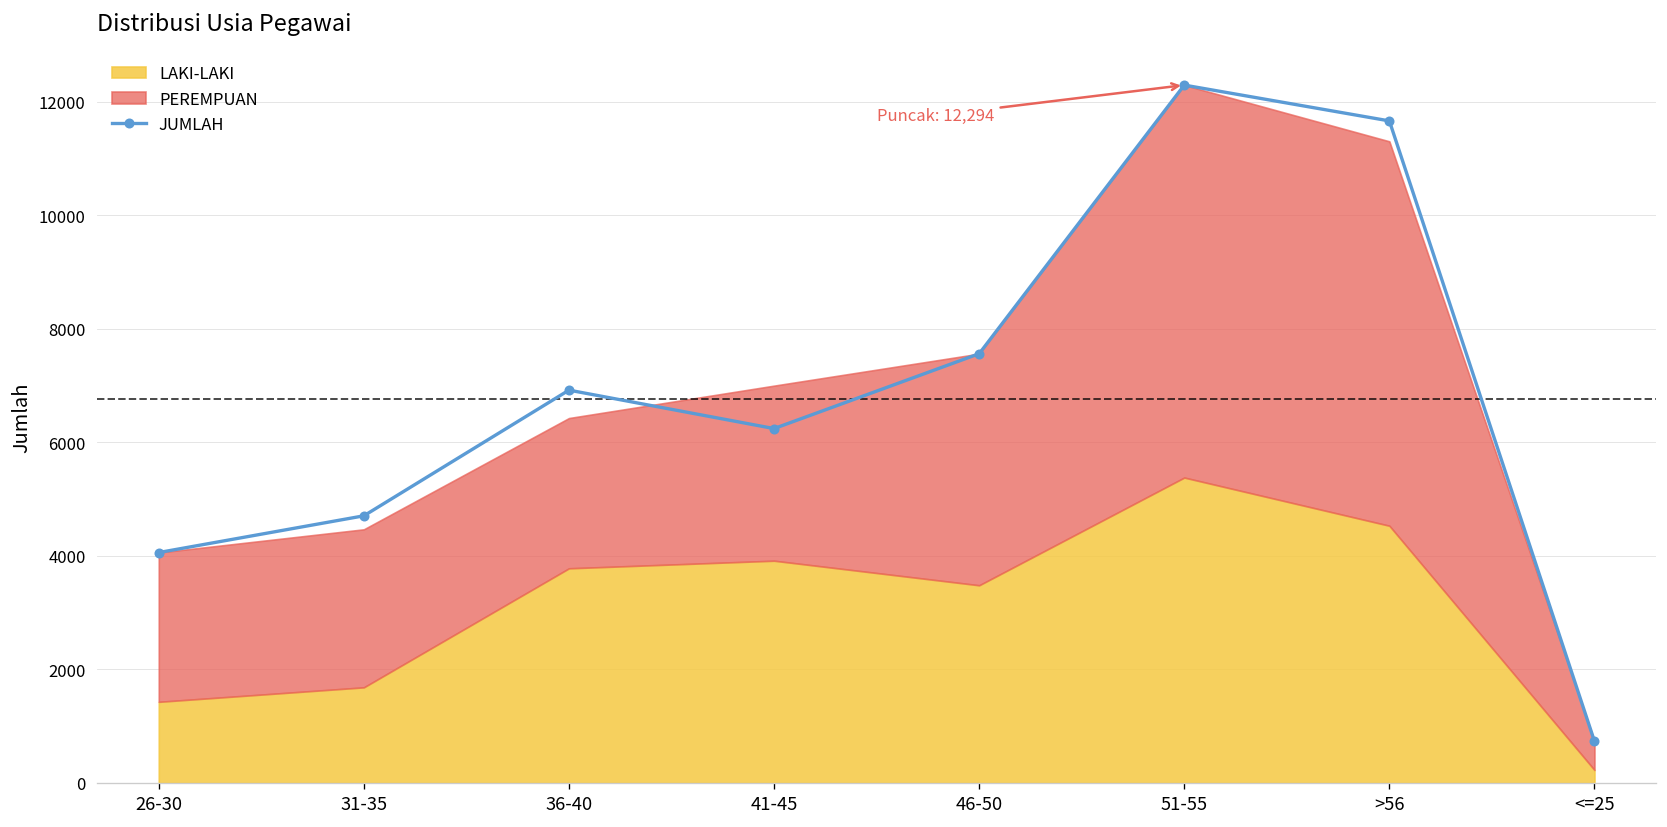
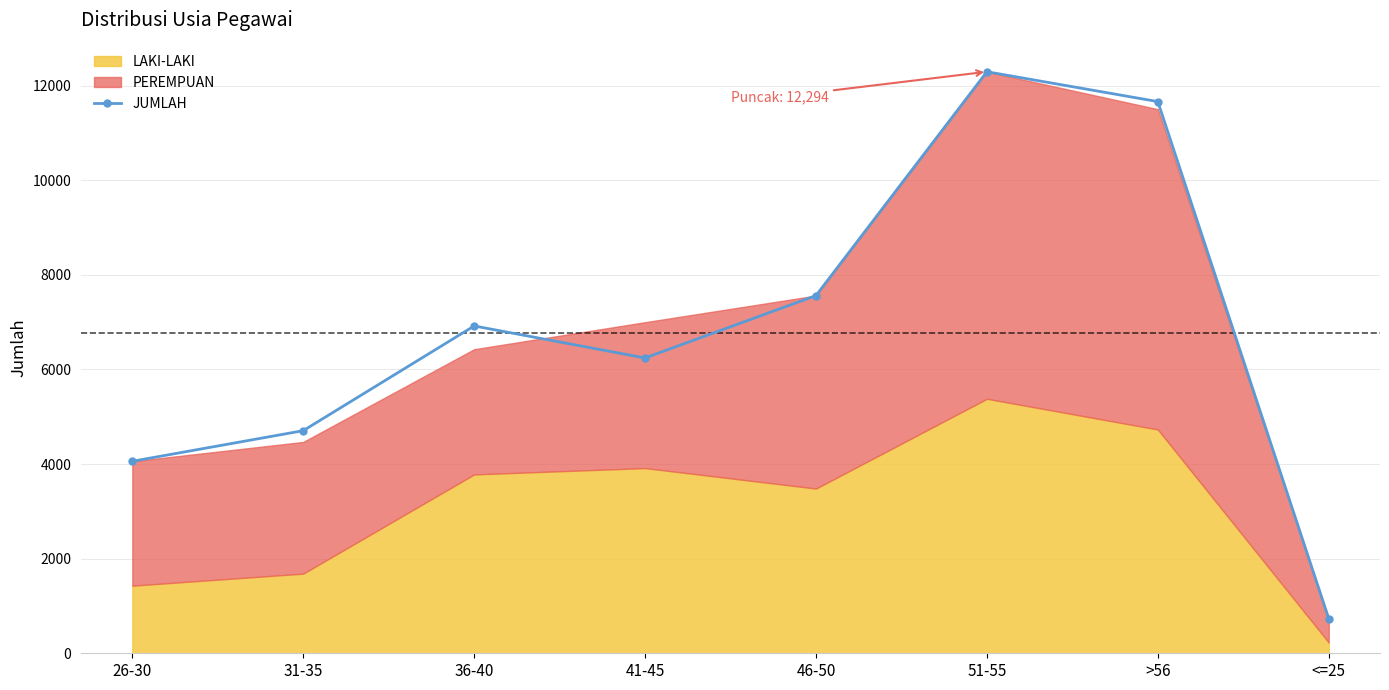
  {
    "LAKI-LAKI": {
      "26-30": 1400,
      "31-35": 1700,
      "36-40": 3800,
      "41-45": 3900,
      "46-50": 3500,
      "51-55": 5400,
-     ">56": 4500,
+     ">56": 4700,
      "<=25": 200
    },
    "JUMLAH": {
      "31-35": 4700,
      "36-40": 6900,
      "41-45": 6200,
      ">56": 11700
    },
    "PEREMPUAN": {
      "31-35": 2800,
      "36-40": 2600,
      "41-45": 3100,
      ">56": 6800
    }
  }
